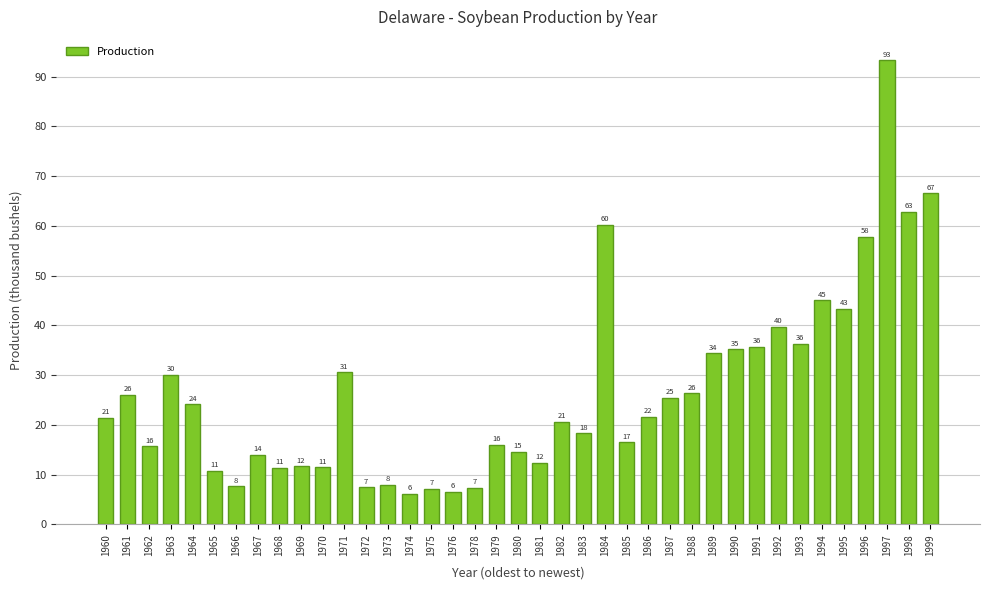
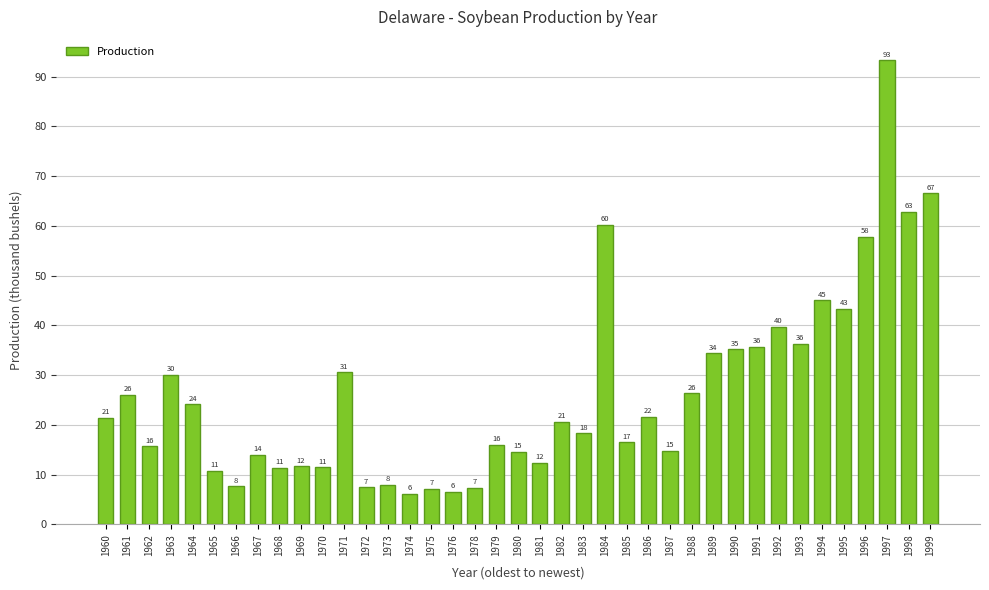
  {
    "1960": 21,
    "1961": 26,
    "1962": 16,
    "1963": 30,
    "1964": 24,
    "1965": 11,
    "1966": 8,
    "1967": 14,
    "1968": 11,
    "1969": 12,
    "1970": 11,
    "1971": 31,
    "1972": 7,
    "1973": 8,
    "1974": 6,
    "1975": 7,
    "1976": 6,
    "1978": 7,
    "1979": 16,
    "1980": 15,
    "1981": 12,
    "1982": 21,
    "1983": 18,
    "1984": 60,
    "1985": 17,
    "1986": 22,
-   "1987": 25,
+   "1987": 15,
    "1988": 26,
    "1989": 34,
    "1990": 35,
    "1991": 36,
    "1992": 40,
    "1993": 36,
    "1994": 45,
    "1995": 43,
    "1996": 58,
    "1997": 93,
    "1998": 63,
    "1999": 67
  }
